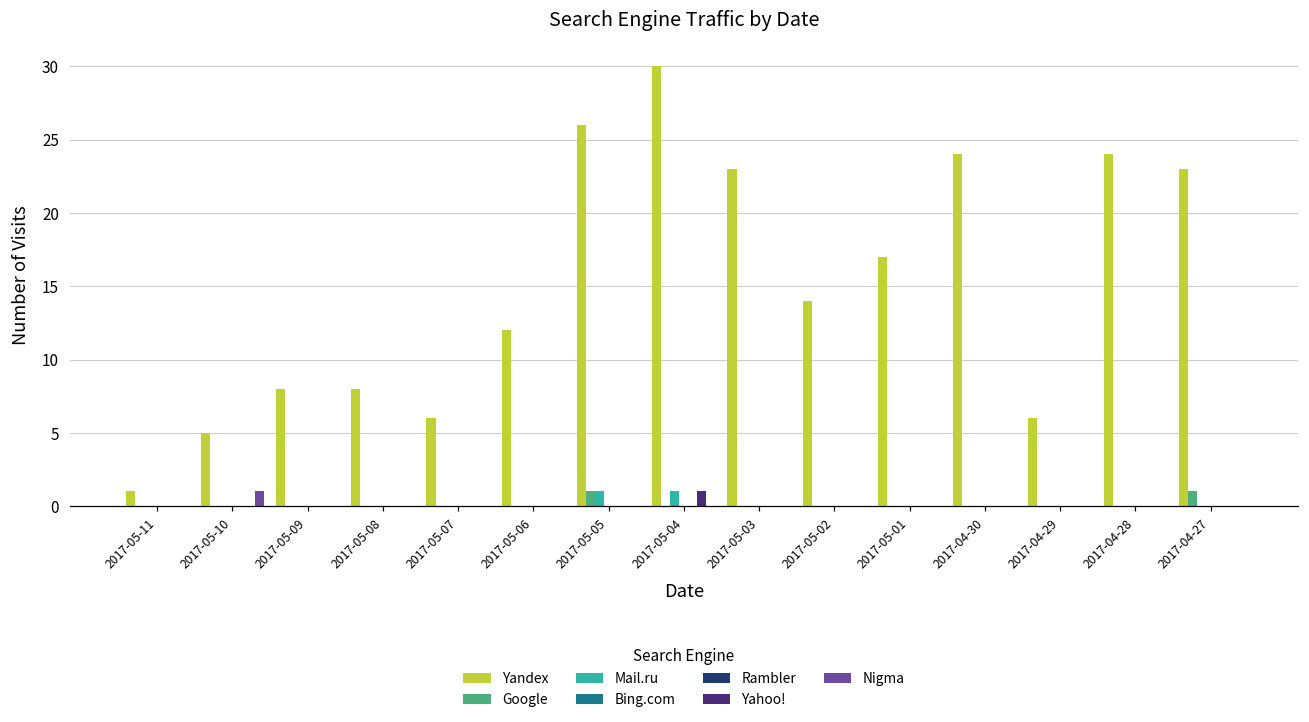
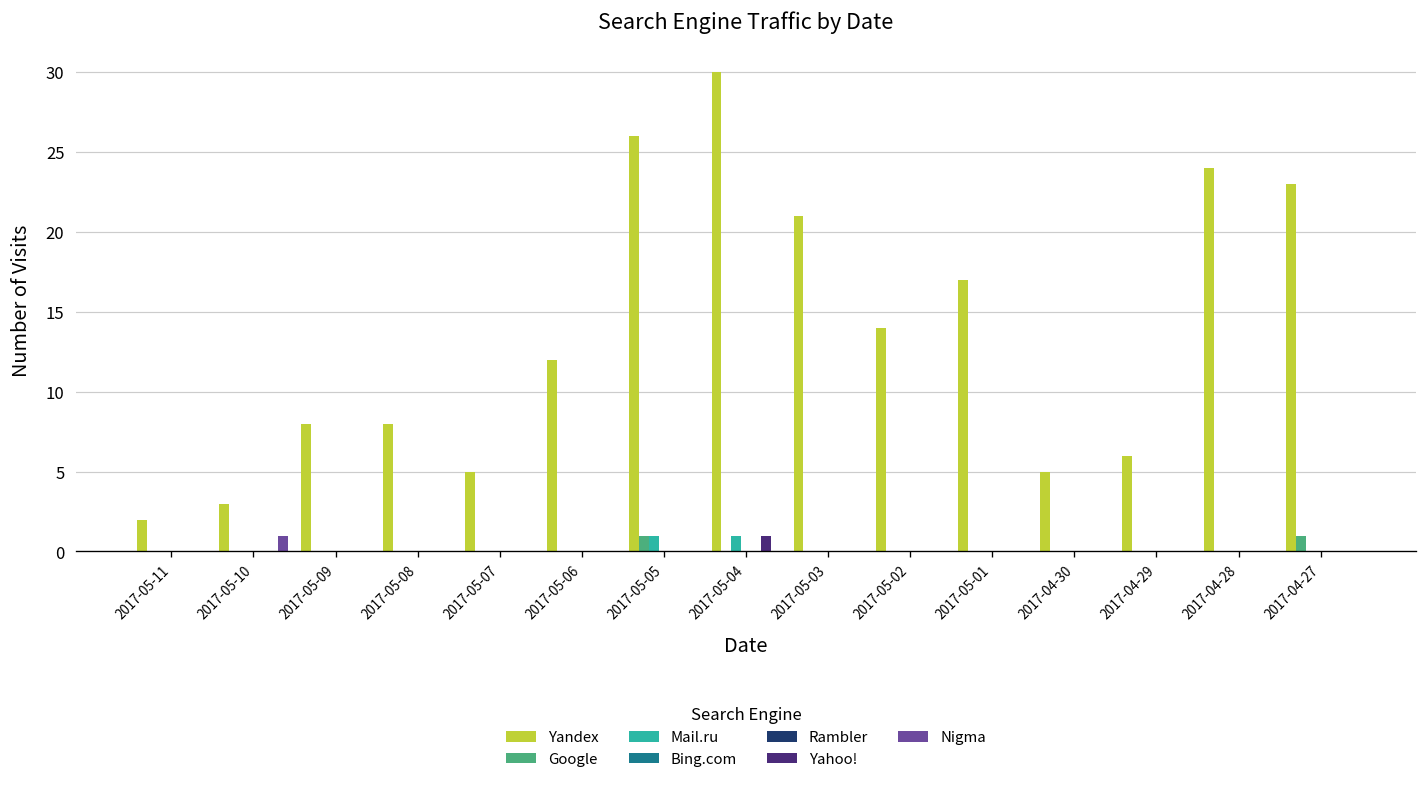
  {
    "Yandex": {
-     "2017-05-11": 1,
-     "2017-05-10": 5,
+     "2017-05-11": 2,
+     "2017-05-10": 3,
      "2017-05-09": 8,
      "2017-05-08": 8,
-     "2017-05-07": 6,
+     "2017-05-07": 5,
      "2017-05-06": 12,
      "2017-05-05": 26,
      "2017-05-04": 30,
-     "2017-05-03": 23,
+     "2017-05-03": 21,
      "2017-05-02": 14,
      "2017-05-01": 17,
-     "2017-04-30": 24,
+     "2017-04-30": 5,
      "2017-04-29": 6,
      "2017-04-28": 24,
      "2017-04-27": 23
    },
    "Bing.com": {
      "2017-05-11": 0,
      "2017-05-10": 0,
      "2017-05-09": 0,
      "2017-05-08": 0,
      "2017-05-07": 0,
      "2017-05-06": 0,
      "2017-05-05": 0,
      "2017-05-04": 0,
      "2017-05-03": 0,
      "2017-05-02": 0,
      "2017-05-01": 0,
      "2017-04-30": 0,
      "2017-04-29": 0,
      "2017-04-28": 0,
      "2017-04-27": 0
    }
  }
